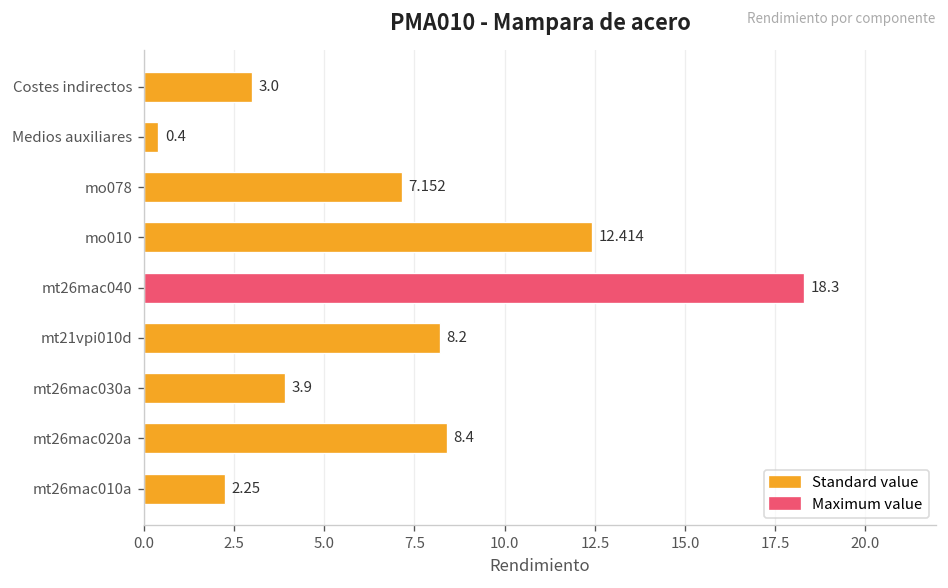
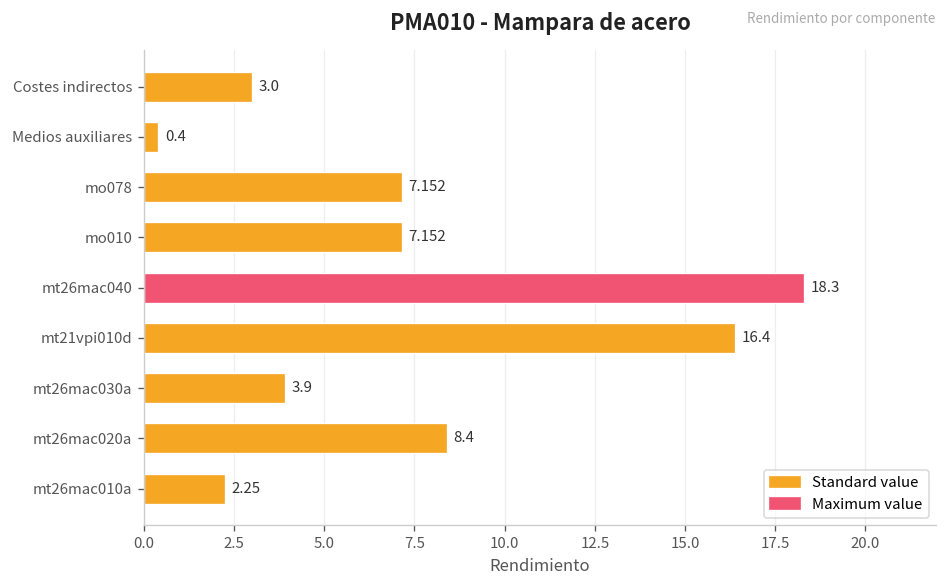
  {
    "Costes indirectos": 3.0,
    "Medios auxiliares": 0.4,
    "mo078": 7.152,
-   "mo010": 12.414,
+   "mo010": 7.152,
    "mt26mac040": 18.3,
-   "mt21vpi010d": 8.2,
+   "mt21vpi010d": 16.4,
    "mt26mac030a": 3.9,
    "mt26mac020a": 8.4,
    "mt26mac010a": 2.25
  }
